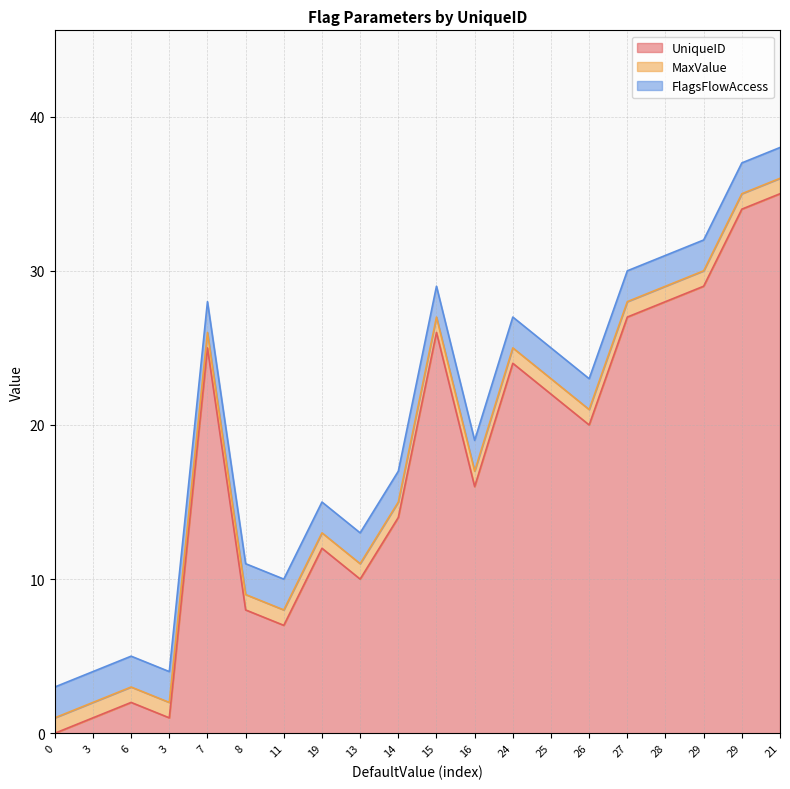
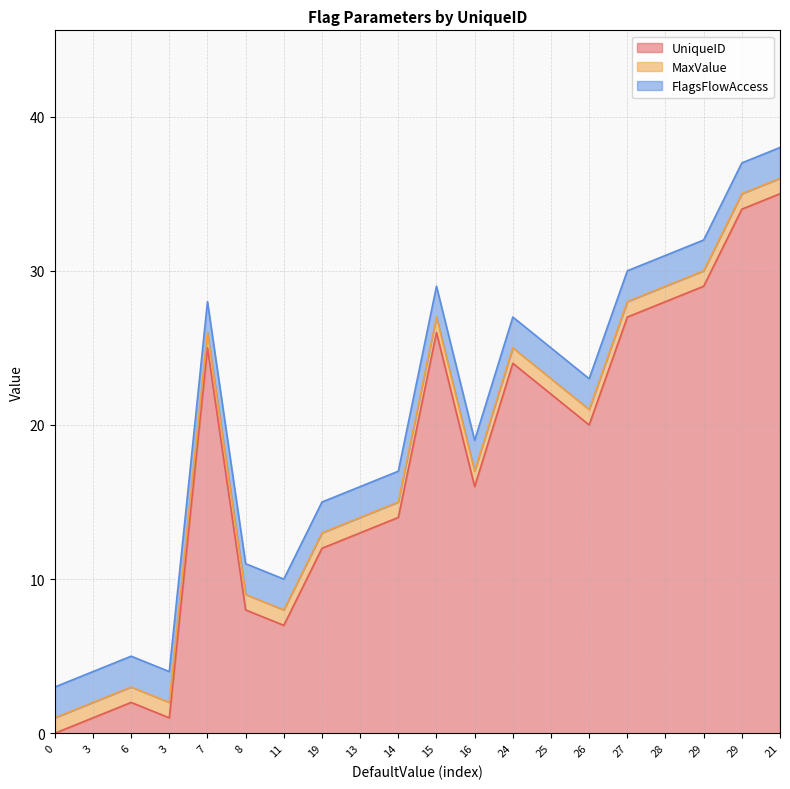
  {
    "UniqueID": {
      "0": 0,
      "6": 2,
      "7": 25,
      "8": 8,
      "11": 7,
      "19": 12,
-     "13": 10,
+     "13": 13,
      "14": 14,
      "15": 26,
      "16": 16,
      "24": 24,
      "25": 22,
      "26": 20,
      "27": 27,
      "28": 28,
      "21": 35
    },
    "MaxValue": {
      "0": 1,
      "6": 1,
      "7": 1,
      "8": 1,
      "11": 1,
      "19": 1,
      "13": 1,
      "14": 1,
      "15": 1,
      "16": 1,
      "24": 1,
      "25": 1,
      "26": 1,
      "27": 1,
      "28": 1,
      "21": 1
    },
    "FlagsFlowAccess": {
      "0": 2,
      "6": 2,
      "7": 2,
      "8": 2,
      "11": 2,
      "19": 2,
      "13": 2,
      "14": 2,
      "15": 2,
      "16": 2,
      "24": 2,
      "25": 2,
      "26": 2,
      "27": 2,
      "28": 2,
      "21": 2
    }
  }
